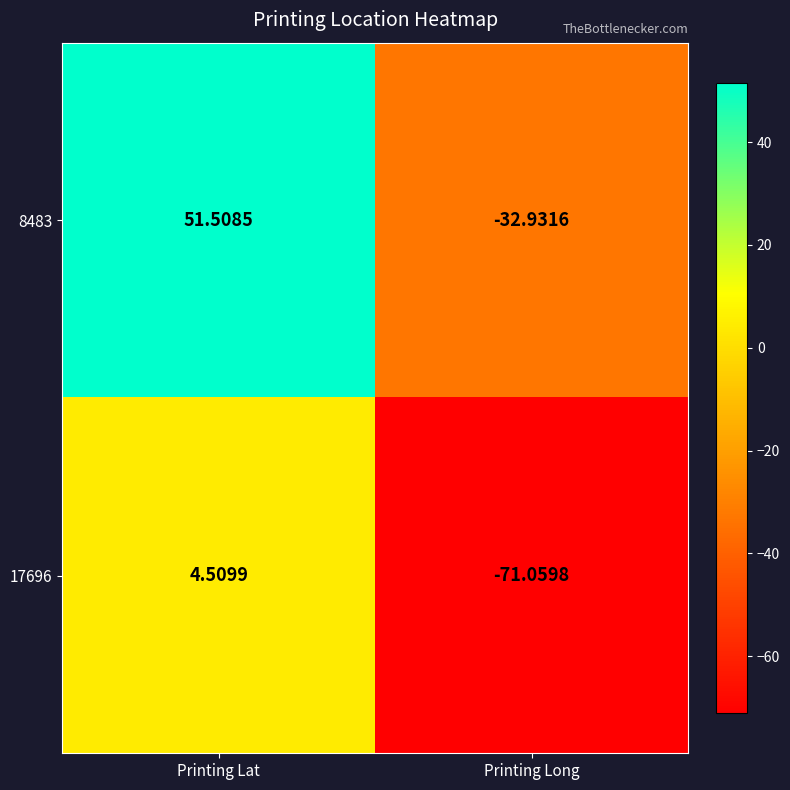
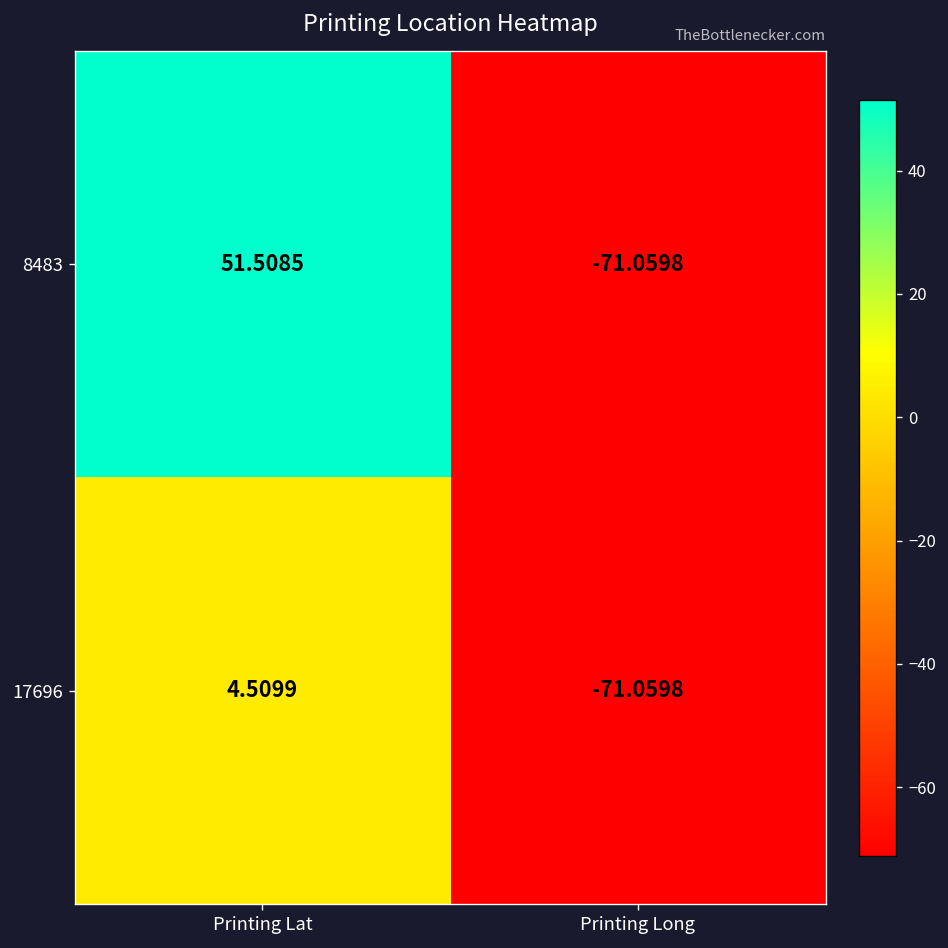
  {
    "8483": {
      "Printing Lat": 51.5085,
-     "Printing Long": -32.9316
+     "Printing Long": -71.0598
    },
    "17696": {
      "Printing Lat": 4.5099,
      "Printing Long": -71.0598
    }
  }
